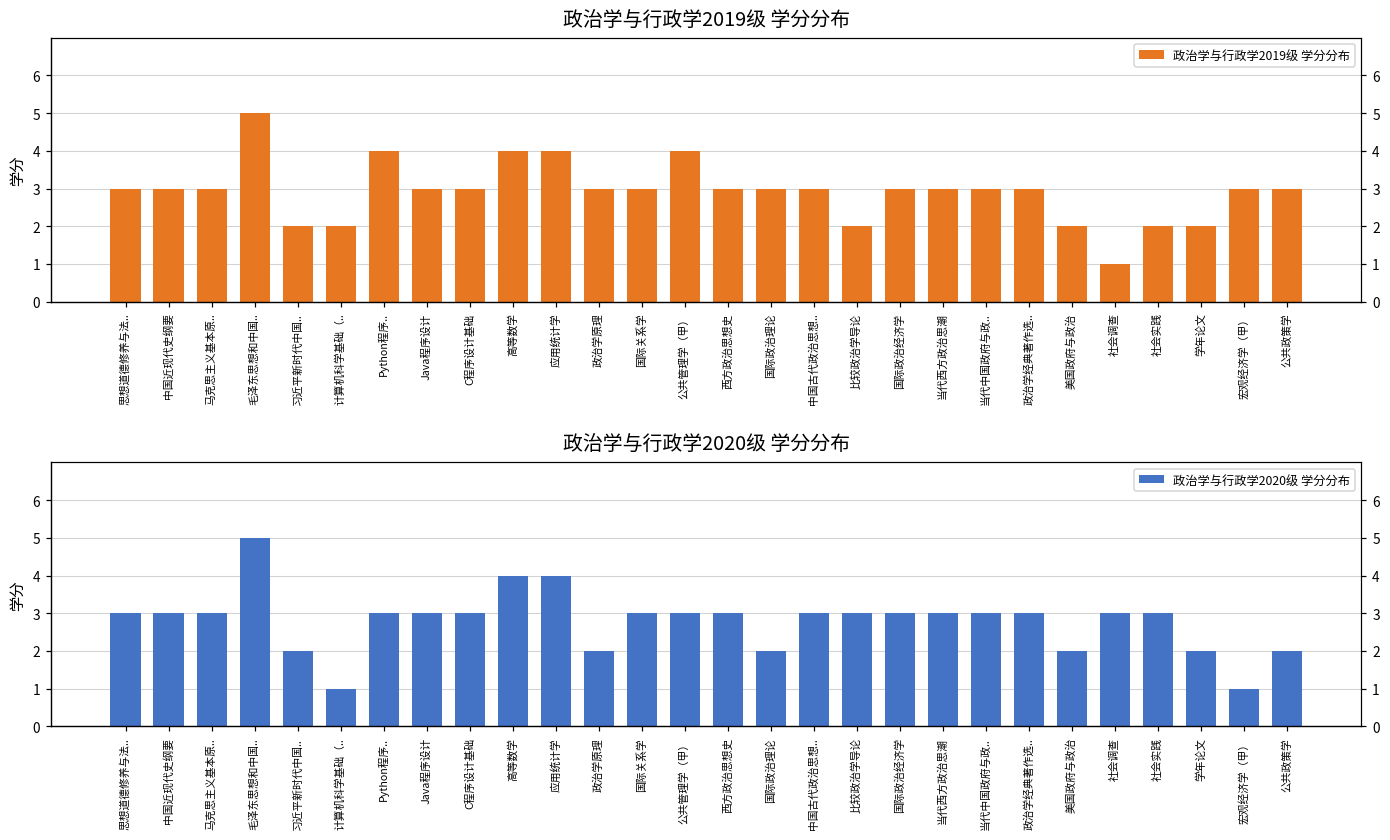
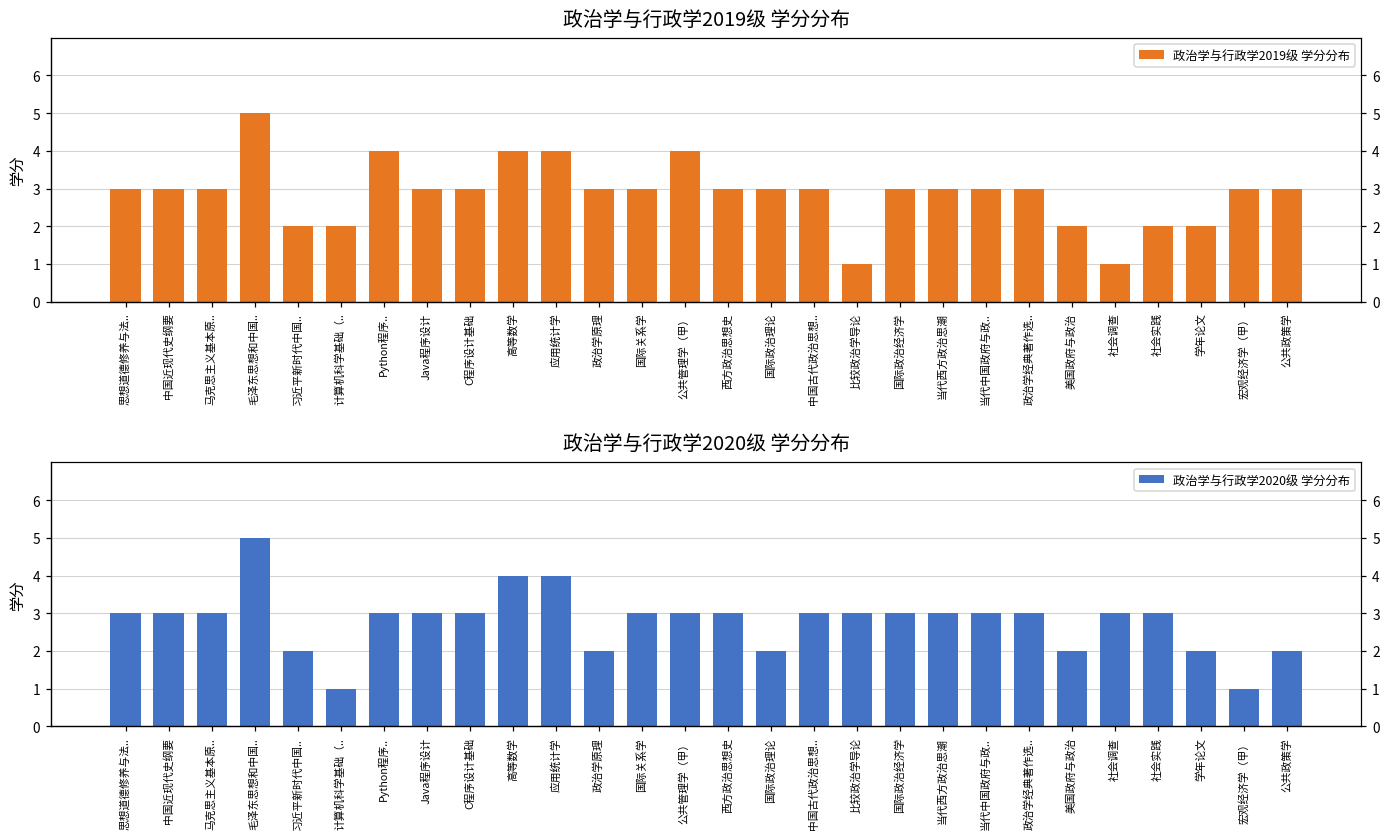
  {
    "政治学与行政学2019级 学分分布": {
      "思想道德修养与法..": 3,
      "中国近现代史纲要": 3,
      "马克思主义基本原..": 3,
      "毛泽东思想和中国..": 5,
      "习近平新时代中国..": 2,
      "计算机科学基础（..": 2,
      "Python程序..": 4,
      "Java程序设计": 3,
      "C程序设计基础": 3,
      "高等数学": 4,
      "应用统计学": 4,
      "政治学原理": 3,
      "国际关系学": 3,
      "公共管理学（甲）": 4,
      "西方政治思想史": 3,
      "国际政治理论": 3,
      "中国古代政治思想..": 3,
-     "比较政治学导论": 2,
+     "比较政治学导论": 1,
      "国际政治经济学": 3,
      "当代西方政治思潮": 3,
      "当代中国政府与政..": 3,
      "政治学经典著作选..": 3,
      "美国政府与政治": 2,
      "社会调查": 1,
      "社会实践": 2,
      "学年论文": 2,
      "宏观经济学（甲）": 3,
      "公共政策学": 3
    },
    "政治学与行政学2020级 学分分布": {
      "思想道德修养与法..": 3.0,
      "中国近现代史纲要": 3.0,
      "马克思主义基本原..": 3.0,
      "毛泽东思想和中国..": 5.0,
      "习近平新时代中国..": 2.0,
      "计算机科学基础（..": 1.0,
      "Python程序..": 3.0,
      "Java程序设计": 3.0,
      "C程序设计基础": 3.0,
      "高等数学": 4.0,
      "应用统计学": 4.0,
      "政治学原理": 2.0,
      "国际关系学": 3.0,
      "公共管理学（甲）": 3.0,
      "西方政治思想史": 3.0,
      "国际政治理论": 2.0,
      "中国古代政治思想..": 3.0,
      "比较政治学导论": 3.0,
      "国际政治经济学": 3.0,
      "当代西方政治思潮": 3.0,
      "当代中国政府与政..": 3.0,
      "政治学经典著作选..": 3.0,
      "美国政府与政治": 2.0,
      "社会调查": 3.0,
      "社会实践": 3.0,
      "学年论文": 2.0,
      "宏观经济学（甲）": 1.0,
      "公共政策学": 2.0
    }
  }
